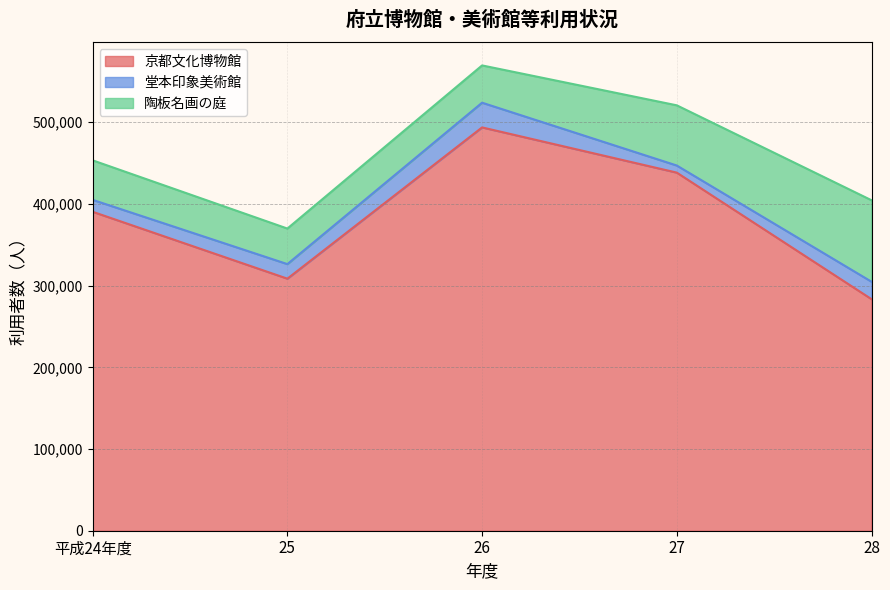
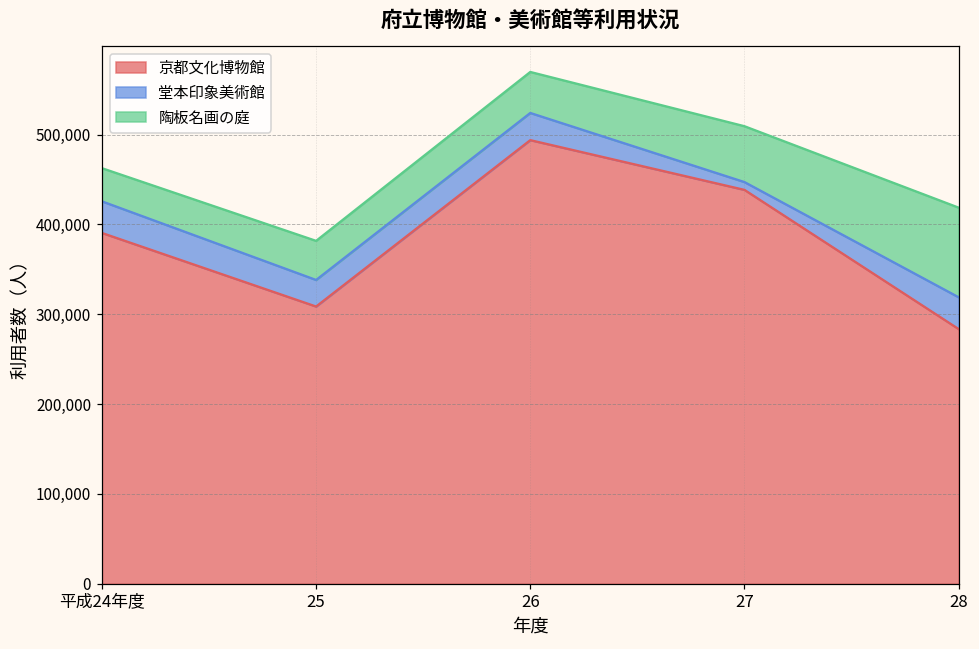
  {
    "京都文化博物館": {
      "平成24年度": "390,000",
      "25": "310,000",
      "26": "490,000",
      "27": "440,000",
      "28": "280,000"
    },
    "堂本印象美術館": {
-     "平成24年度": "10,000",
-     "25": "20,000",
+     "平成24年度": "40,000",
+     "25": "30,000",
      "26": "30,000",
      "27": "10,000",
-     "28": "20,000"
+     "28": "40,000"
    },
    "陶板名画の庭": {
-     "平成24年度": "50,000",
+     "平成24年度": "40,000",
      "25": "40,000",
      "26": "50,000",
-     "27": "70,000",
+     "27": "60,000",
      "28": "100,000"
    }
  }
